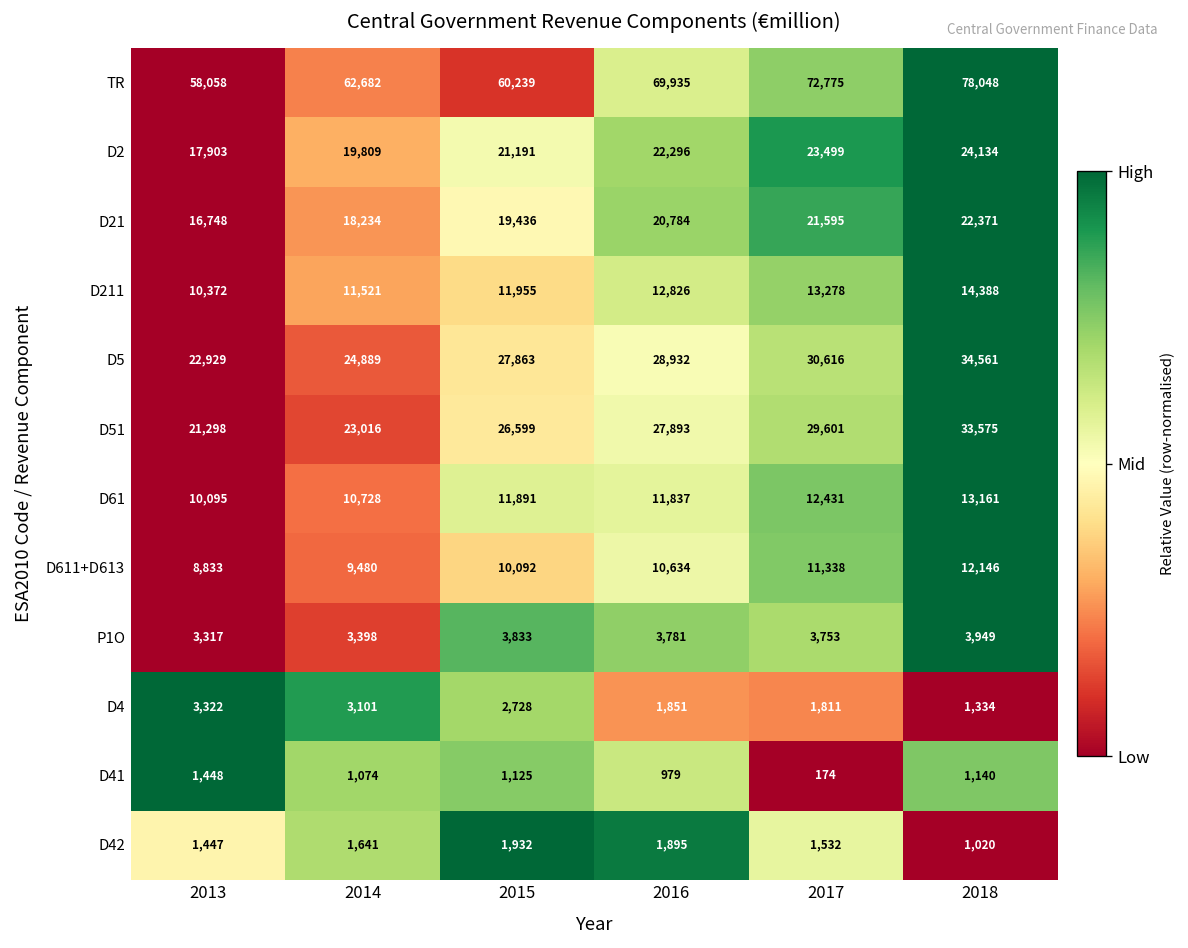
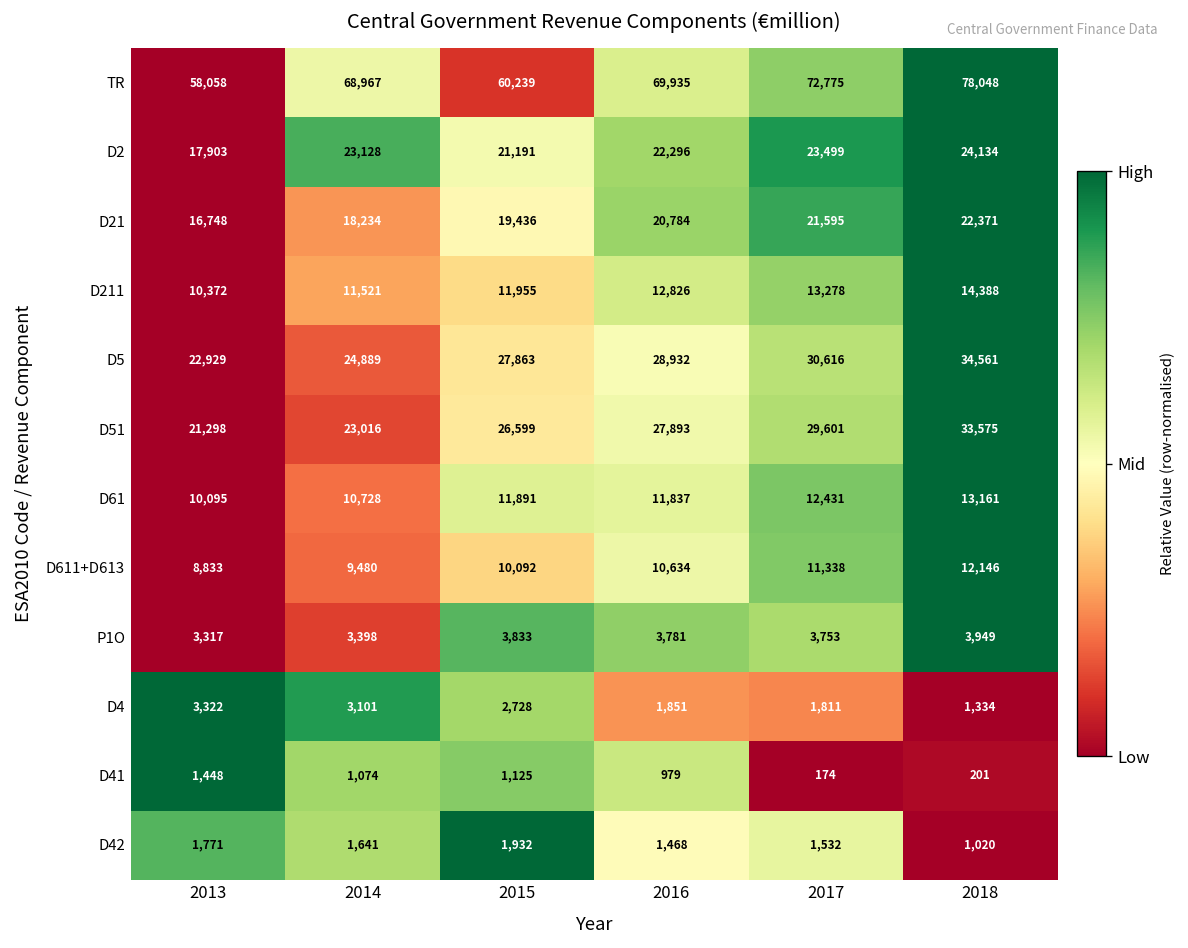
  {
    "TR": {
      "2013": "58,058",
-     "2014": "62,682",
+     "2014": "68,967",
      "2015": "60,239",
      "2016": "69,935",
      "2017": "72,775",
      "2018": "78,048"
    },
    "D2": {
      "2013": "17,903",
-     "2014": "19,809",
+     "2014": "23,128",
      "2015": "21,191",
      "2016": "22,296",
      "2017": "23,499",
      "2018": "24,134"
    },
    "D21": {
      "2013": "16,748",
      "2014": "18,234",
      "2015": "19,436",
      "2016": "20,784",
      "2017": "21,595",
      "2018": "22,371"
    },
    "D211": {
      "2013": "10,372",
      "2014": "11,521",
      "2015": "11,955",
      "2016": "12,826",
      "2017": "13,278",
      "2018": "14,388"
    },
    "D5": {
      "2013": "22,929",
      "2014": "24,889",
      "2015": "27,863",
      "2016": "28,932",
      "2017": "30,616",
      "2018": "34,561"
    },
    "D51": {
      "2013": "21,298",
      "2014": "23,016",
      "2015": "26,599",
      "2016": "27,893",
      "2017": "29,601",
      "2018": "33,575"
    },
    "D61": {
      "2013": "10,095",
      "2014": "10,728",
      "2015": "11,891",
      "2016": "11,837",
      "2017": "12,431",
      "2018": "13,161"
    },
    "D611+D613": {
      "2013": "8,833",
      "2014": "9,480",
      "2015": "10,092",
      "2016": "10,634",
      "2017": "11,338",
      "2018": "12,146"
    },
    "P1O": {
      "2013": "3,317",
      "2014": "3,398",
      "2015": "3,833",
      "2016": "3,781",
      "2017": "3,753",
      "2018": "3,949"
    },
    "D4": {
      "2013": "3,322",
      "2014": "3,101",
      "2015": "2,728",
      "2016": "1,851",
      "2017": "1,811",
      "2018": "1,334"
    },
    "D41": {
      "2013": "1,448",
      "2014": "1,074",
      "2015": "1,125",
      "2016": "979",
      "2017": "174",
-     "2018": "1,140"
+     "2018": "201"
    },
    "D42": {
-     "2013": "1,447",
+     "2013": "1,771",
      "2014": "1,641",
      "2015": "1,932",
-     "2016": "1,895",
+     "2016": "1,468",
      "2017": "1,532",
      "2018": "1,020"
    }
  }
